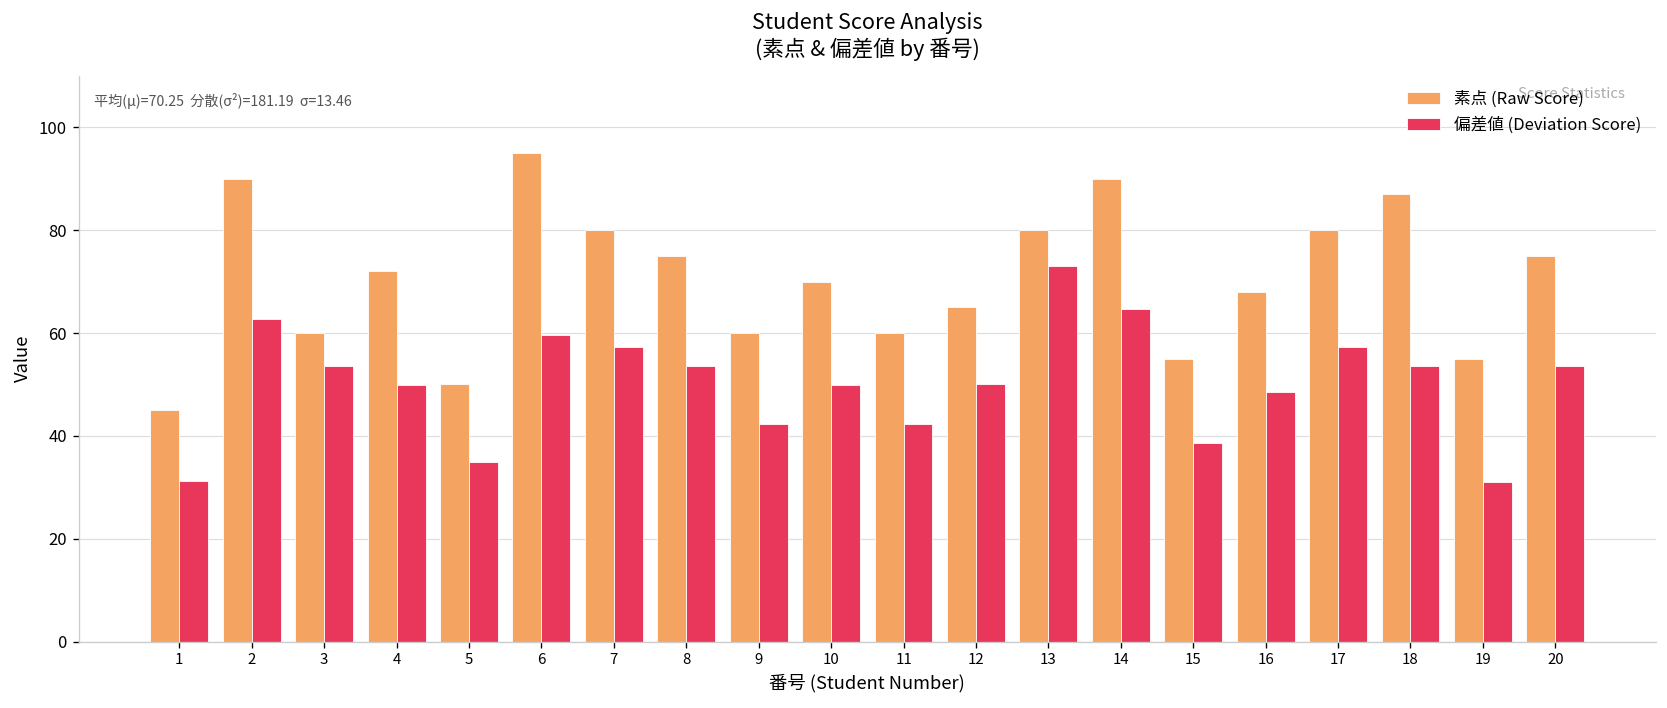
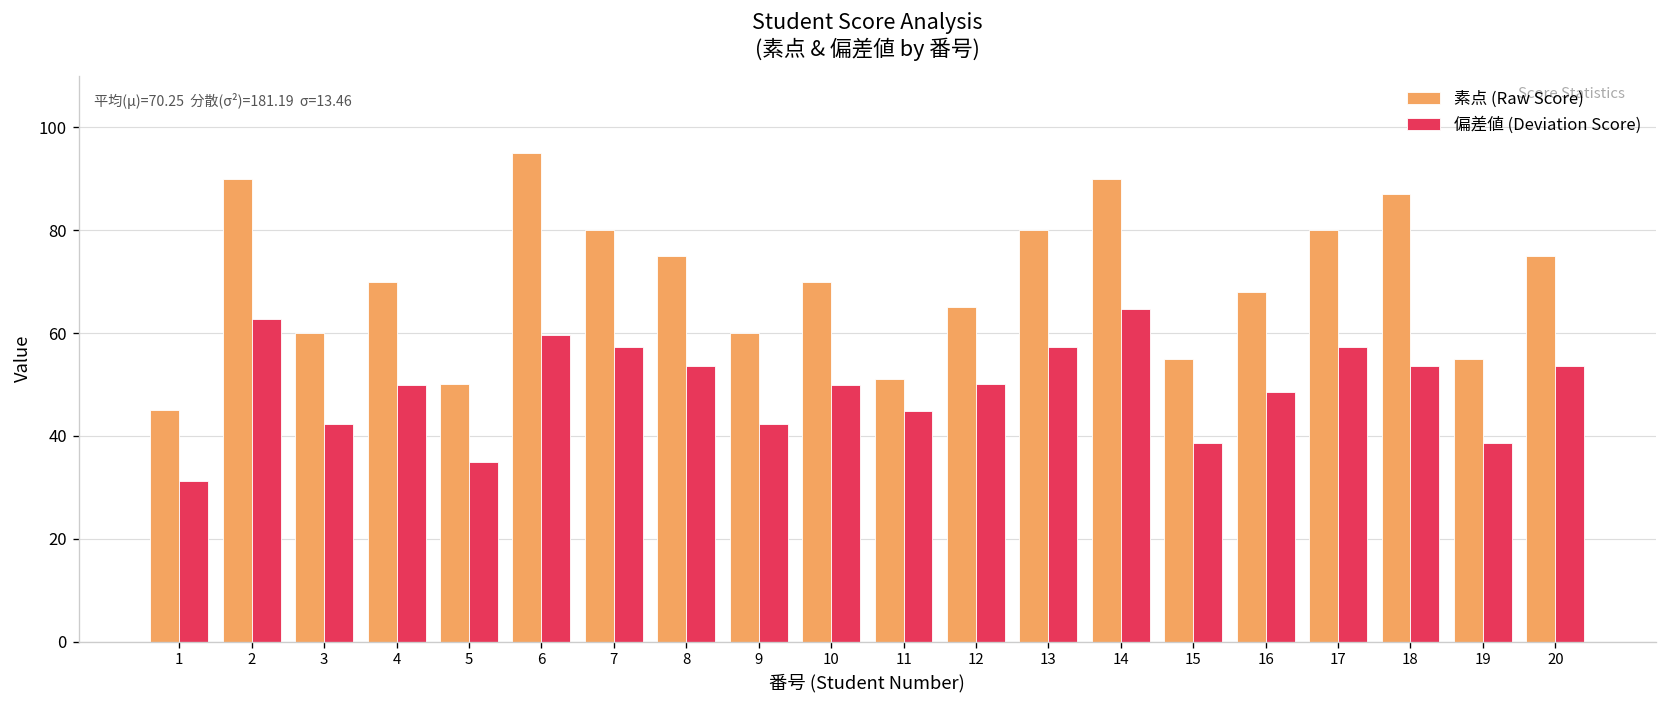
  {
    "素点 (Raw Score)": {
      "1": 45,
      "2": 90,
      "3": 60,
-     "4": 72,
+     "4": 70,
      "5": 50,
      "6": 95,
      "7": 80,
      "8": 75,
      "9": 60,
      "10": 70,
-     "11": 60,
+     "11": 51,
      "12": 65,
      "13": 80,
      "14": 90,
      "15": 55,
      "16": 68,
      "17": 80,
      "18": 87,
      "19": 55,
      "20": 75
    },
    "偏差値 (Deviation Score)": {
      "1": 31,
      "2": 63,
-     "3": 54,
+     "3": 42,
      "4": 50,
      "5": 35,
      "6": 60,
      "7": 57,
      "8": 54,
      "9": 42,
      "10": 50,
-     "11": 42,
+     "11": 45,
      "12": 50,
-     "13": 73,
+     "13": 57,
      "14": 65,
      "15": 39,
      "16": 49,
      "17": 57,
      "18": 54,
-     "19": 31,
+     "19": 39,
      "20": 54
    }
  }
